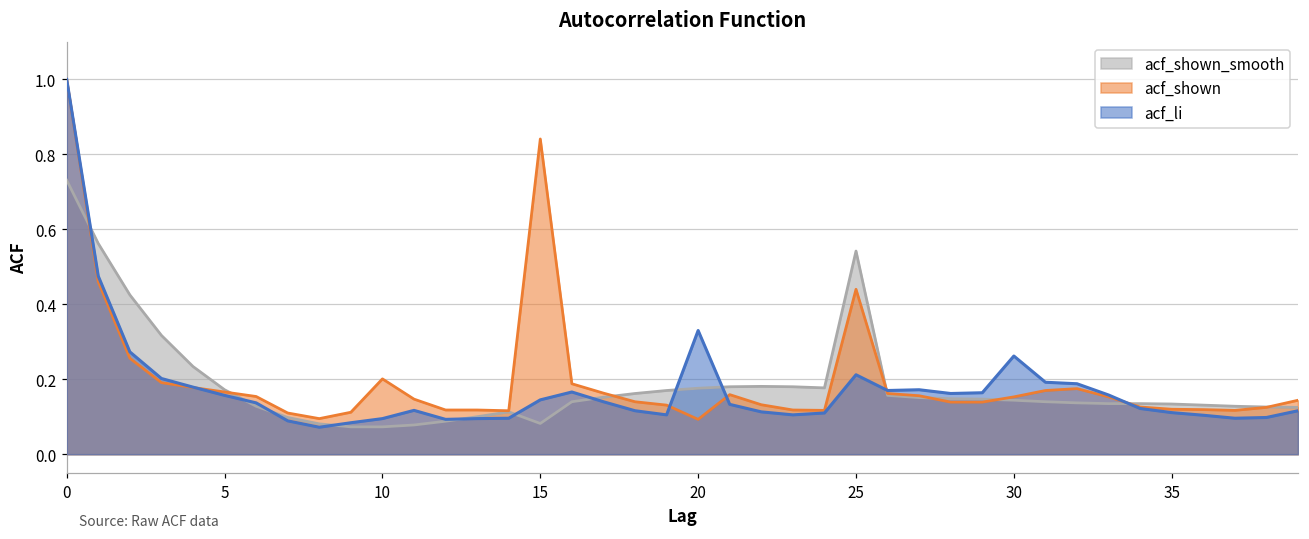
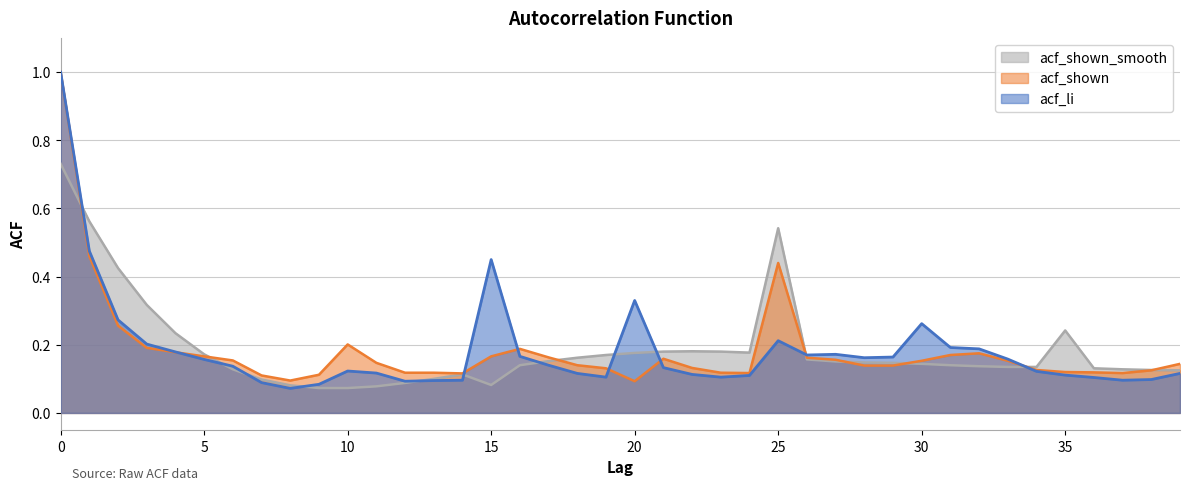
  {
    "acf_shown_smooth": {
      "0": 0.73,
      "10": 0.07,
      "15": 0.08,
      "20": 0.18,
      "25": 0.54,
      "30": 0.14,
-     "35": 0.13
+     "35": 0.24
    },
    "acf_shown": {
      "10": 0.20,
-     "15": 0.84,
+     "15": 0.17,
      "20": 0.09,
      "25": 0.44,
      "30": 0.15,
      "35": 0.12
    },
    "acf_li": {
      "5": 0.16,
-     "10": 0.10,
-     "15": 0.15,
+     "10": 0.12,
+     "15": 0.45,
      "20": 0.33,
      "25": 0.21,
      "30": 0.26,
      "35": 0.11
    }
  }
